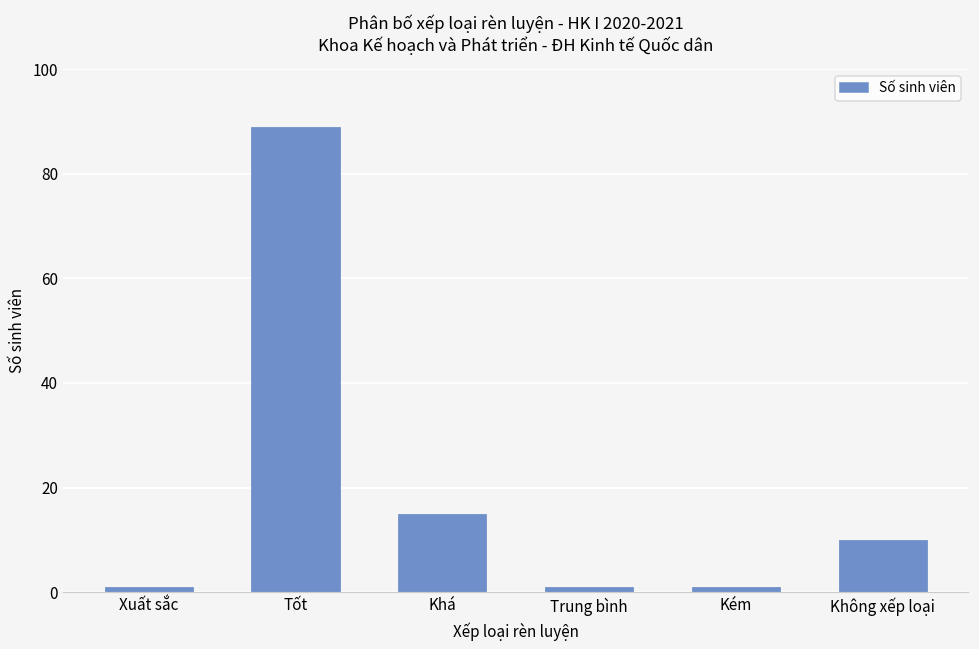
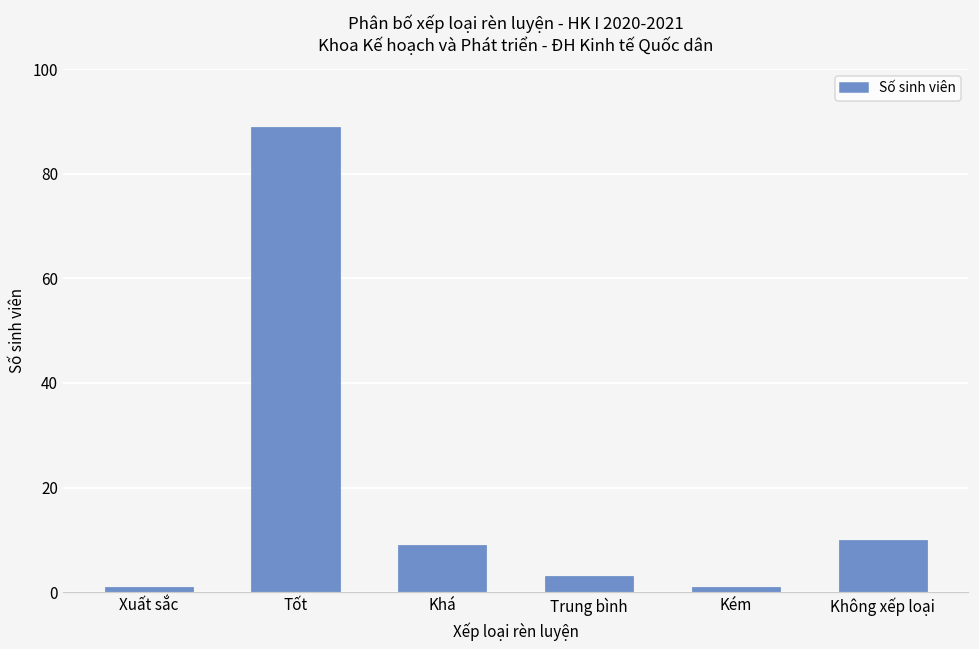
  {
    "Xuất sắc": 1,
    "Tốt": 89,
-   "Khá": 15,
-   "Trung bình": 1,
+   "Khá": 9,
+   "Trung bình": 3,
    "Kém": 1,
    "Không xếp loại": 10
  }
